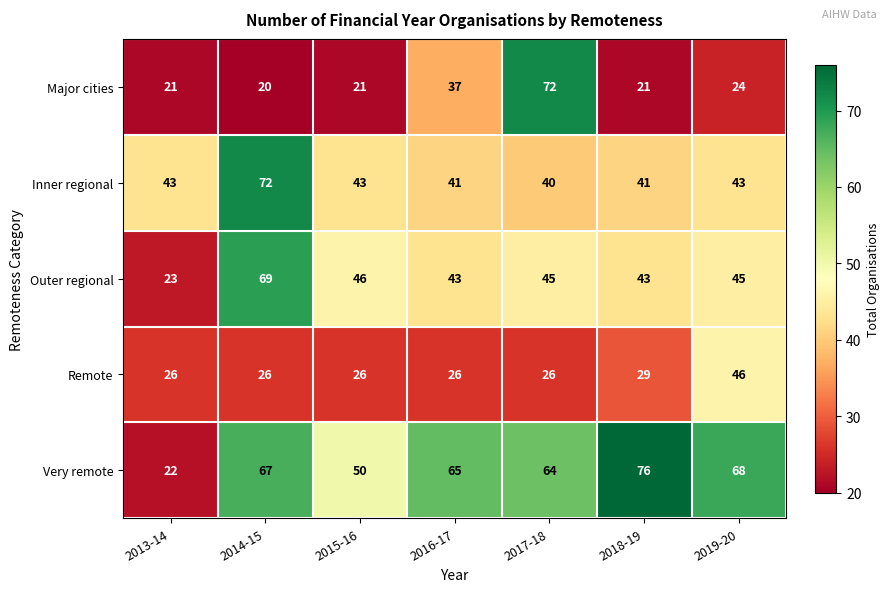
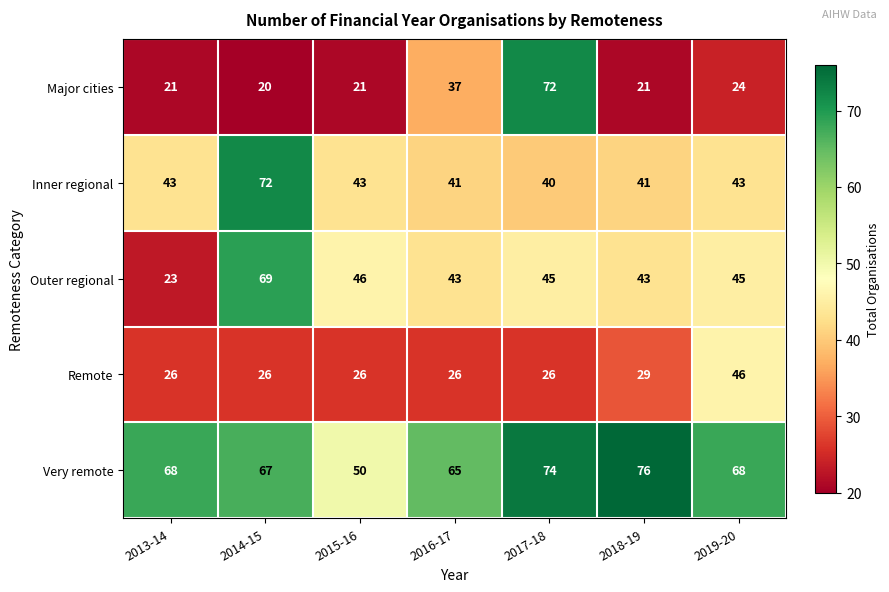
  {
    "Major cities": {
      "2013-14": 21,
      "2014-15": 20,
      "2015-16": 21,
      "2016-17": 37,
      "2017-18": 72,
      "2018-19": 21,
      "2019-20": 24
    },
    "Inner regional": {
      "2013-14": 43,
      "2014-15": 72,
      "2015-16": 43,
      "2016-17": 41,
      "2017-18": 40,
      "2018-19": 41,
      "2019-20": 43
    },
    "Outer regional": {
      "2013-14": 23,
      "2014-15": 69,
      "2015-16": 46,
      "2016-17": 43,
      "2017-18": 45,
      "2018-19": 43,
      "2019-20": 45
    },
    "Remote": {
      "2013-14": 26,
      "2014-15": 26,
      "2015-16": 26,
      "2016-17": 26,
      "2017-18": 26,
      "2018-19": 29,
      "2019-20": 46
    },
    "Very remote": {
-     "2013-14": 22,
+     "2013-14": 68,
      "2014-15": 67,
      "2015-16": 50,
      "2016-17": 65,
-     "2017-18": 64,
+     "2017-18": 74,
      "2018-19": 76,
      "2019-20": 68
    }
  }
